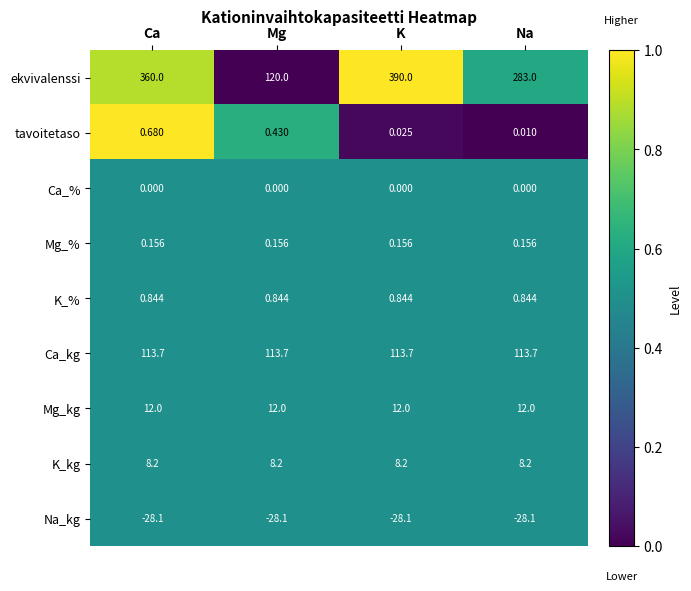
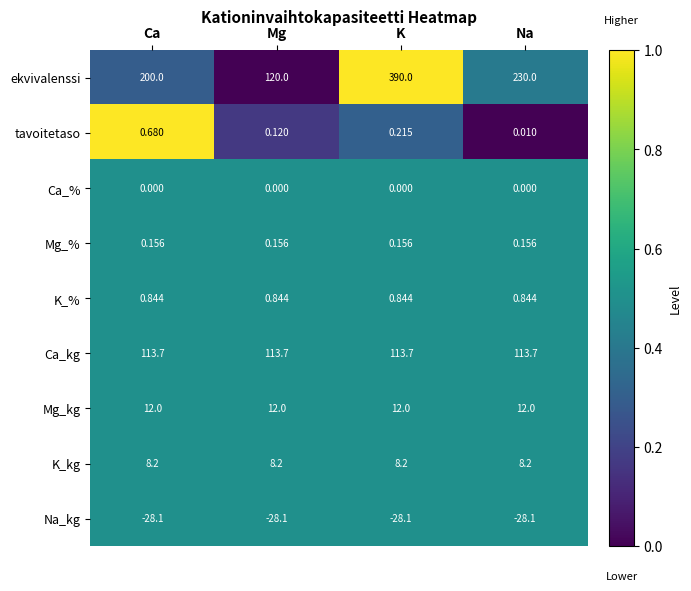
  {
    "ekvivalenssi": {
-     "Ca": 360.0,
+     "Ca": 200.0,
      "Mg": 120.0,
      "K": 390.0,
-     "Na": 283.0
+     "Na": 230.0
    },
    "tavoitetaso": {
      "Ca": 0.680,
-     "Mg": 0.430,
-     "K": 0.025,
+     "Mg": 0.120,
+     "K": 0.215,
      "Na": 0.010
    },
    "Ca_%": {
      "Ca": 0.000,
      "Mg": 0.000,
      "K": 0.000,
      "Na": 0.000
    },
    "Mg_%": {
      "Ca": 0.156,
      "Mg": 0.156,
      "K": 0.156,
      "Na": 0.156
    },
    "K_%": {
      "Ca": 0.844,
      "Mg": 0.844,
      "K": 0.844,
      "Na": 0.844
    },
    "Ca_kg": {
      "Ca": 113.7,
      "Mg": 113.7,
      "K": 113.7,
      "Na": 113.7
    },
    "Mg_kg": {
      "Ca": 12.0,
      "Mg": 12.0,
      "K": 12.0,
      "Na": 12.0
    },
    "K_kg": {
      "Ca": 8.2,
      "Mg": 8.2,
      "K": 8.2,
      "Na": 8.2
    },
    "Na_kg": {
      "Ca": -28.1,
      "Mg": -28.1,
      "K": -28.1,
      "Na": -28.1
    }
  }
